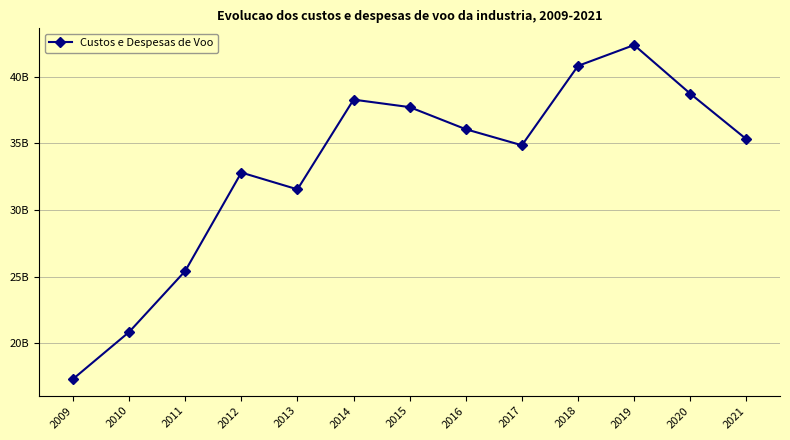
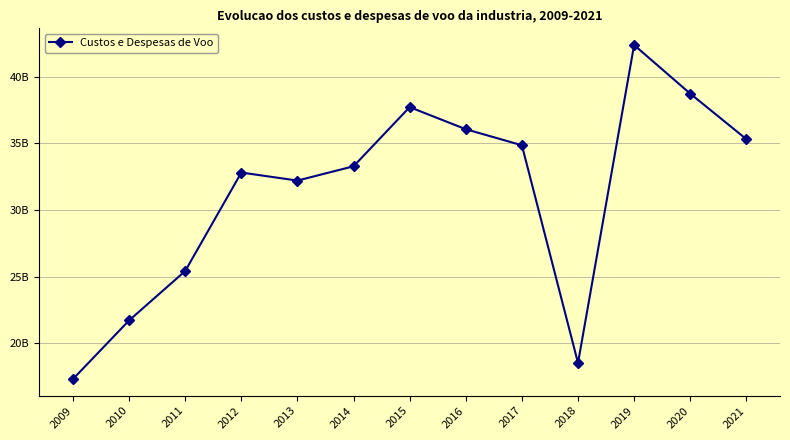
  {
    "2009": 17300000000,
-   "2010": 20800000000,
+   "2010": 21700000000,
    "2011": 25400000000,
    "2012": 32800000000,
-   "2013": 31600000000,
-   "2014": 38300000000,
+   "2013": 32200000000,
+   "2014": 33300000000,
    "2015": 37700000000,
    "2016": 36100000000,
    "2017": 34900000000,
-   "2018": 40800000000,
+   "2018": 18500000000,
    "2019": 42400000000,
    "2020": 38700000000,
    "2021": 35300000000
  }
